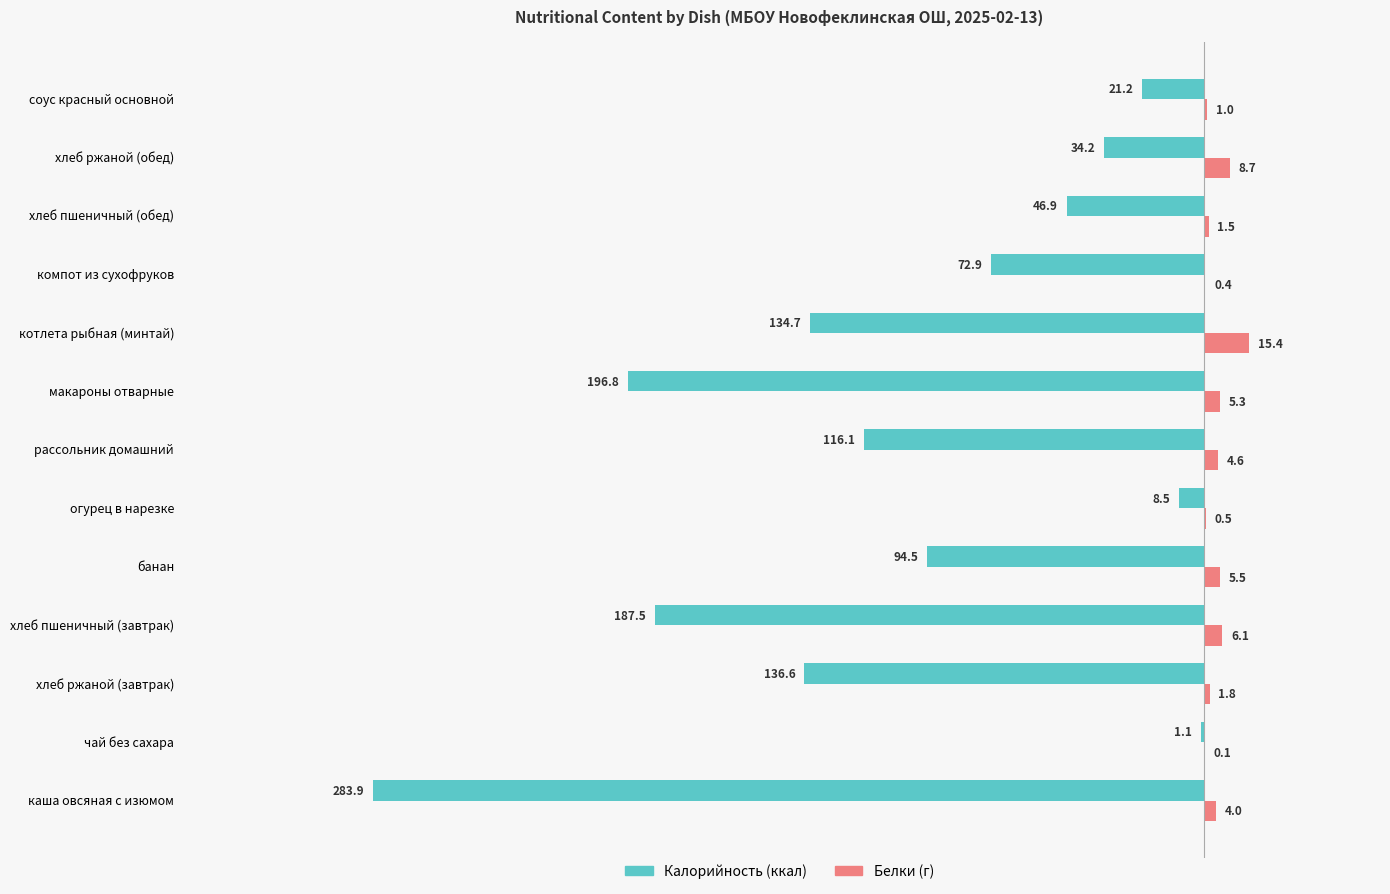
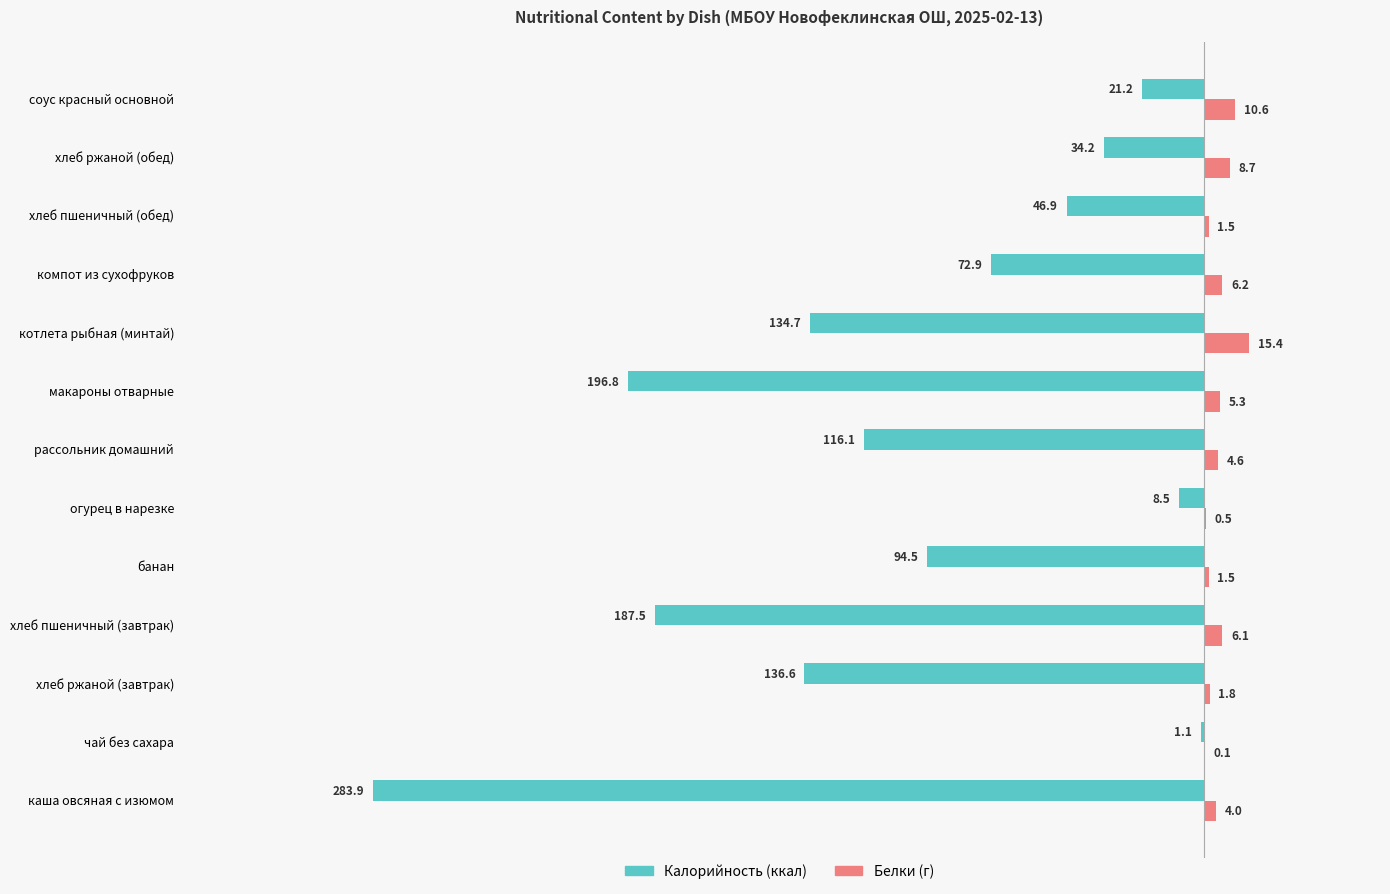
  {
    "Белки (г)": {
-     "соус красный основной": 1.0,
+     "соус красный основной": 10.6,
      "хлеб ржаной (обед)": 8.7,
      "хлеб пшеничный (обед)": 1.5,
-     "компот из сухофруков": 0.4,
+     "компот из сухофруков": 6.2,
      "котлета рыбная (минтай)": 15.4,
      "макароны отварные": 5.3,
      "рассольник домашний": 4.6,
      "огурец в нарезке": 0.5,
-     "банан": 5.5,
+     "банан": 1.5,
      "хлеб пшеничный (завтрак)": 6.1,
      "хлеб ржаной (завтрак)": 1.8,
      "чай без сахара": 0.1,
      "каша овсяная с изюмом": 4.0
    }
  }
